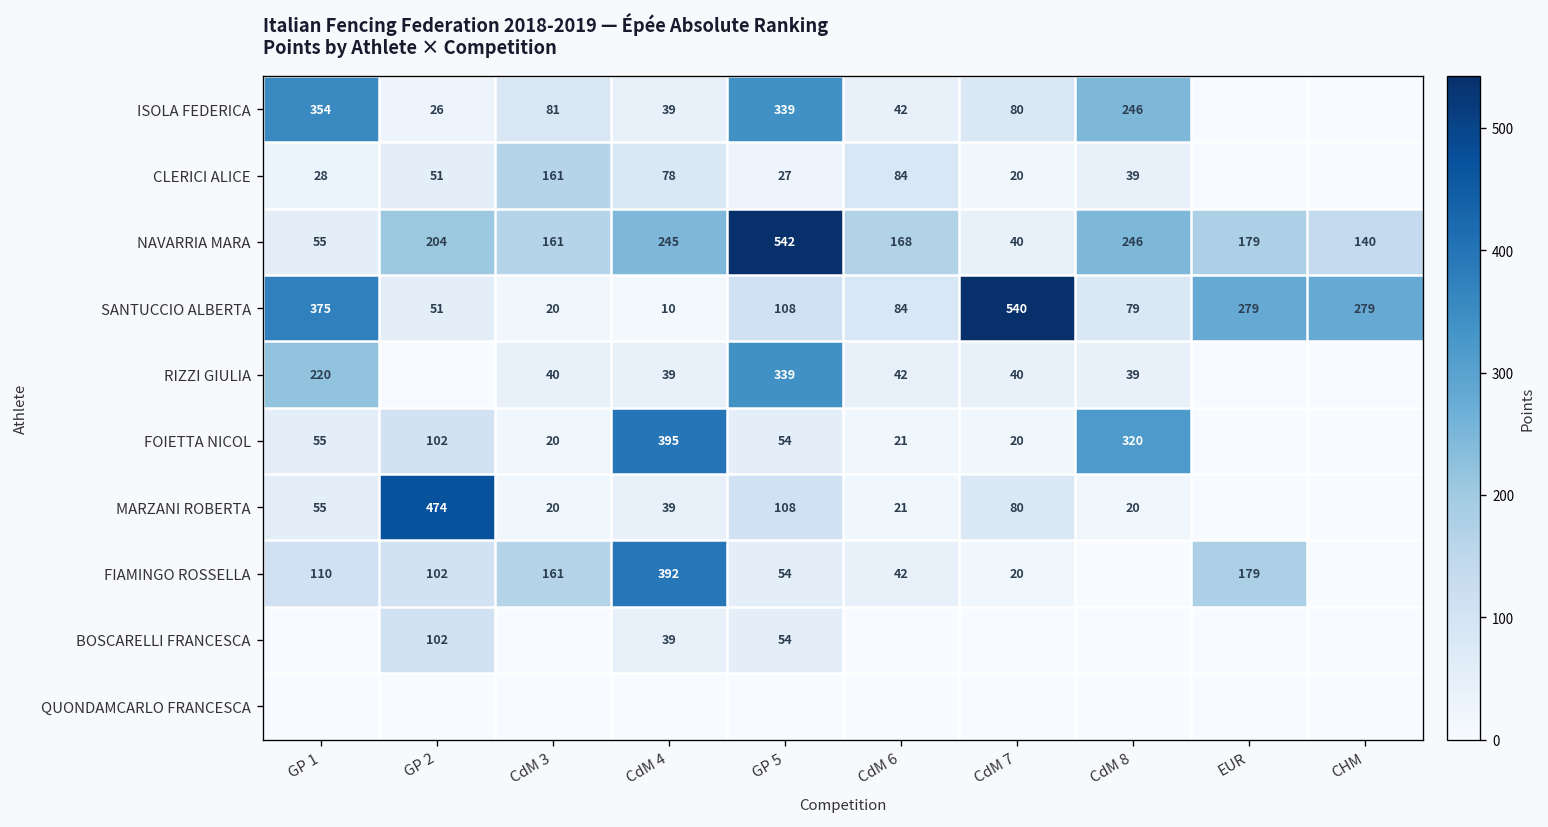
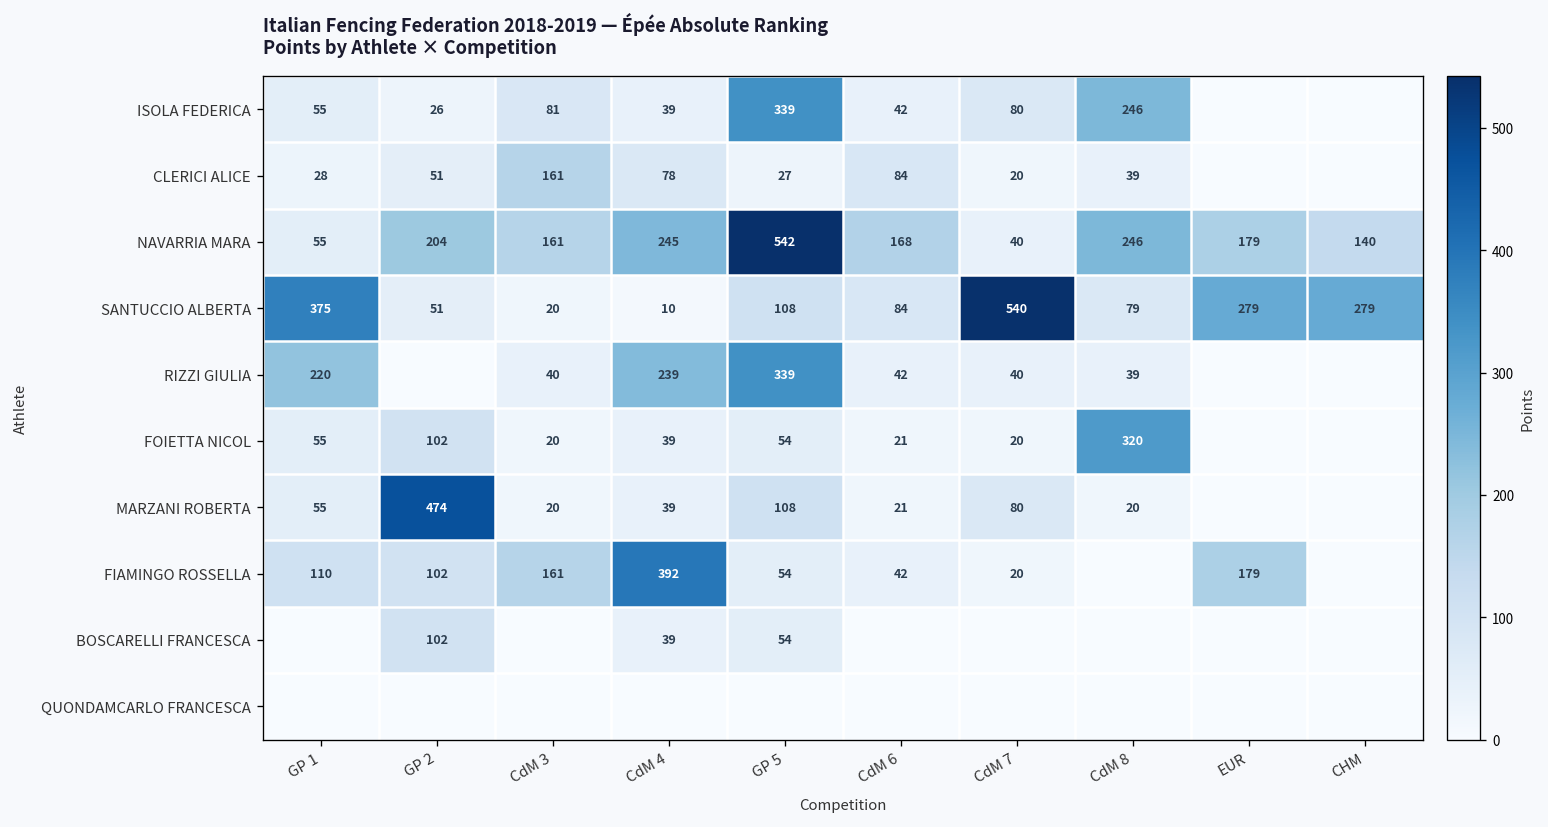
  {
    "ISOLA FEDERICA": {
-     "GP 1": 354,
+     "GP 1": 55,
      "GP 2": 26,
      "CdM 3": 81,
      "CdM 4": 39,
      "GP 5": 339,
      "CdM 6": 42,
      "CdM 7": 80,
      "CdM 8": 246
    },
    "CLERICI ALICE": {
      "GP 1": 28,
      "GP 2": 51,
      "CdM 3": 161,
      "CdM 4": 78,
      "GP 5": 27,
      "CdM 6": 84,
      "CdM 7": 20,
      "CdM 8": 39
    },
    "NAVARRIA MARA": {
      "GP 1": 55,
      "GP 2": 204,
      "CdM 3": 161,
      "CdM 4": 245,
      "GP 5": 542,
      "CdM 6": 168,
      "CdM 7": 40,
      "CdM 8": 246,
      "EUR": 179,
      "CHM": 140
    },
    "SANTUCCIO ALBERTA": {
      "GP 1": 375,
      "GP 2": 51,
      "CdM 3": 20,
      "CdM 4": 10,
      "GP 5": 108,
      "CdM 6": 84,
      "CdM 7": 540,
      "CdM 8": 79,
      "EUR": 279,
      "CHM": 279
    },
    "RIZZI GIULIA": {
      "GP 1": 220,
      "CdM 3": 40,
-     "CdM 4": 39,
+     "CdM 4": 239,
      "GP 5": 339,
      "CdM 6": 42,
      "CdM 7": 40,
      "CdM 8": 39
    },
    "FOIETTA NICOL": {
      "GP 1": 55,
      "GP 2": 102,
      "CdM 3": 20,
-     "CdM 4": 395,
+     "CdM 4": 39,
      "GP 5": 54,
      "CdM 6": 21,
      "CdM 7": 20,
      "CdM 8": 320
    },
    "MARZANI ROBERTA": {
      "GP 1": 55,
      "GP 2": 474,
      "CdM 3": 20,
      "CdM 4": 39,
      "GP 5": 108,
      "CdM 6": 21,
      "CdM 7": 80,
      "CdM 8": 20
    },
    "FIAMINGO ROSSELLA": {
      "GP 1": 110,
      "GP 2": 102,
      "CdM 3": 161,
      "CdM 4": 392,
      "GP 5": 54,
      "CdM 6": 42,
      "CdM 7": 20,
      "EUR": 179
    },
    "BOSCARELLI FRANCESCA": {
      "GP 2": 102,
      "CdM 4": 39,
      "GP 5": 54
    }
  }
